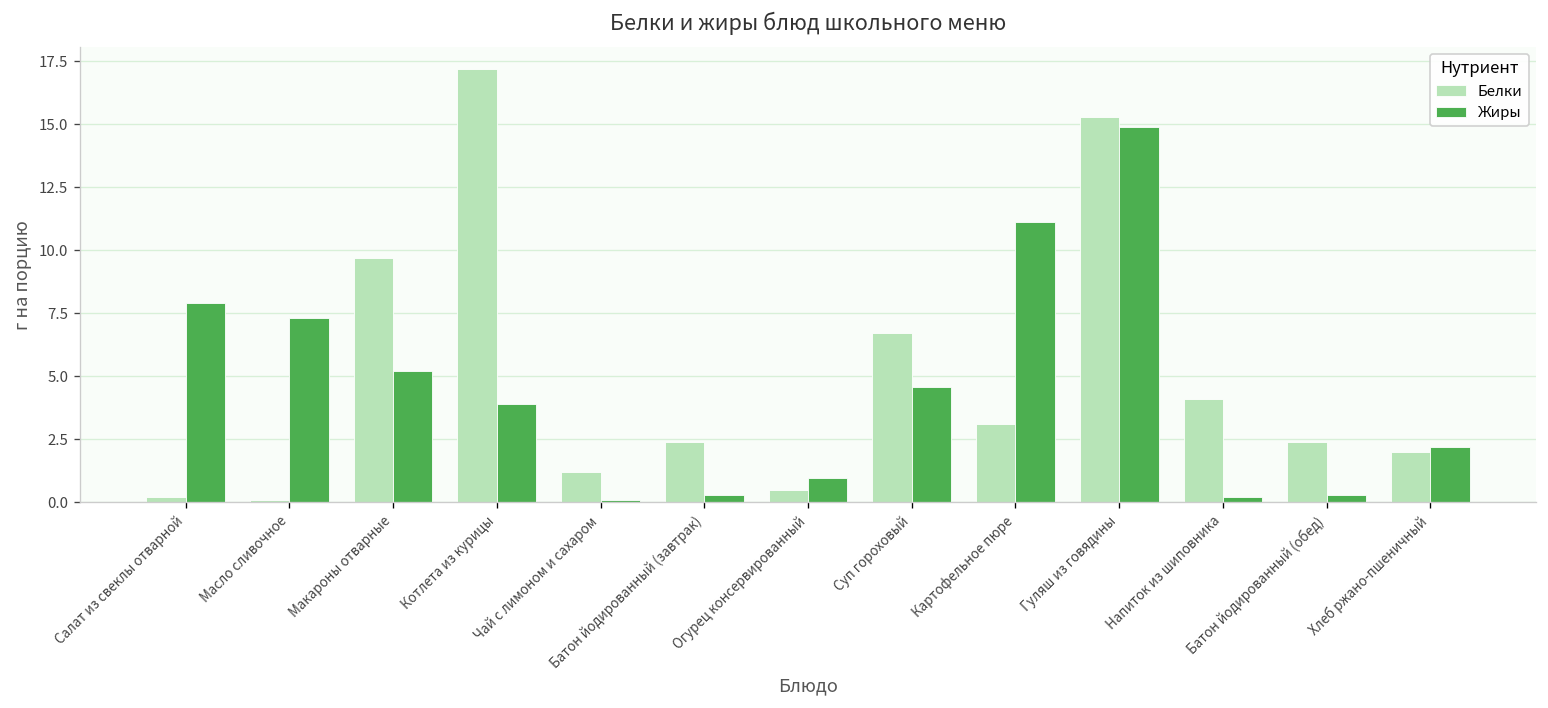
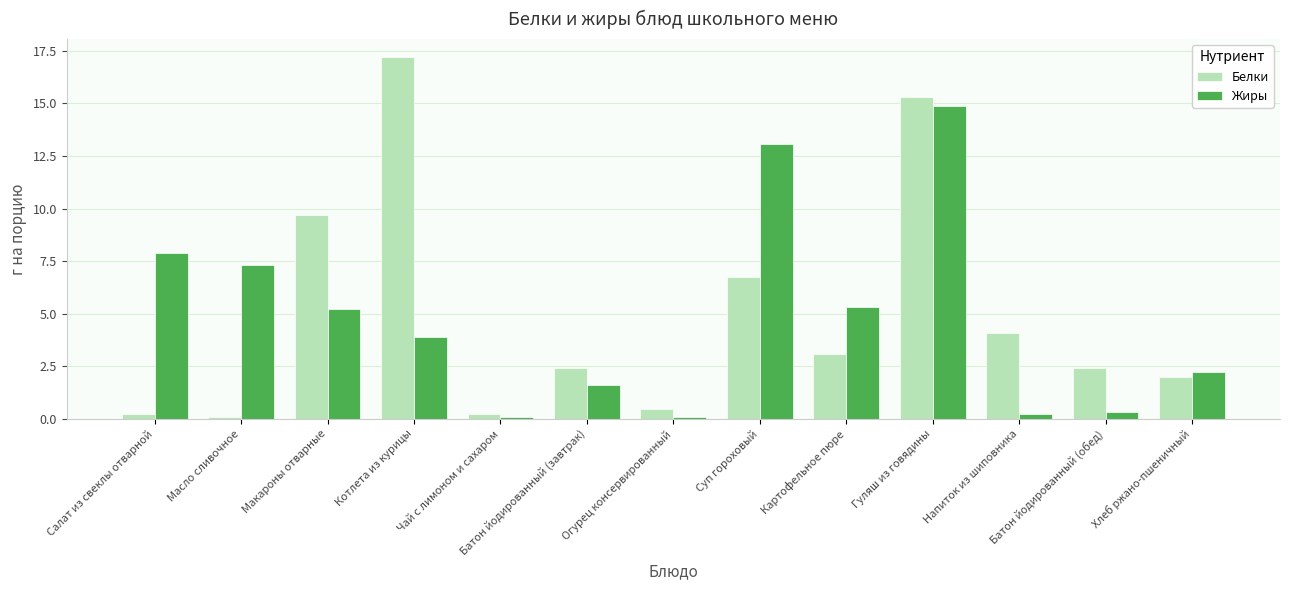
  {
    "Белки": {
      "Салат из свеклы отварной": 0.2,
      "Макароны отварные": 9.7,
      "Котлета из курицы": 17.2,
-     "Чай с лимоном и сахаром": 1.2,
+     "Чай с лимоном и сахаром": 0.2,
      "Батон йодированный (завтрак)": 2.4,
      "Огурец консервированный": 0.5,
      "Суп гороховый": 6.7,
      "Картофельное пюре": 3.1,
      "Гуляш из говядины": 15.3,
      "Напиток из шиповника": 4.1,
      "Батон йодированный (обед)": 2.4,
      "Хлеб ржано-пшеничный": 2.0
    },
    "Жиры": {
      "Салат из свеклы отварной": 7.9,
      "Масло сливочное": 7.3,
      "Макароны отварные": 5.2,
      "Котлета из курицы": 3.9,
-     "Батон йодированный (завтрак)": 0.3,
-     "Огурец консервированный": 1.0,
-     "Суп гороховый": 4.6,
-     "Картофельное пюре": 11.1,
+     "Батон йодированный (завтрак)": 1.6,
+     "Огурец консервированный": 0.1,
+     "Суп гороховый": 13.1,
+     "Картофельное пюре": 5.3,
      "Гуляш из говядины": 14.9,
      "Напиток из шиповника": 0.2,
      "Батон йодированный (обед)": 0.3,
      "Хлеб ржано-пшеничный": 2.2
    }
  }
